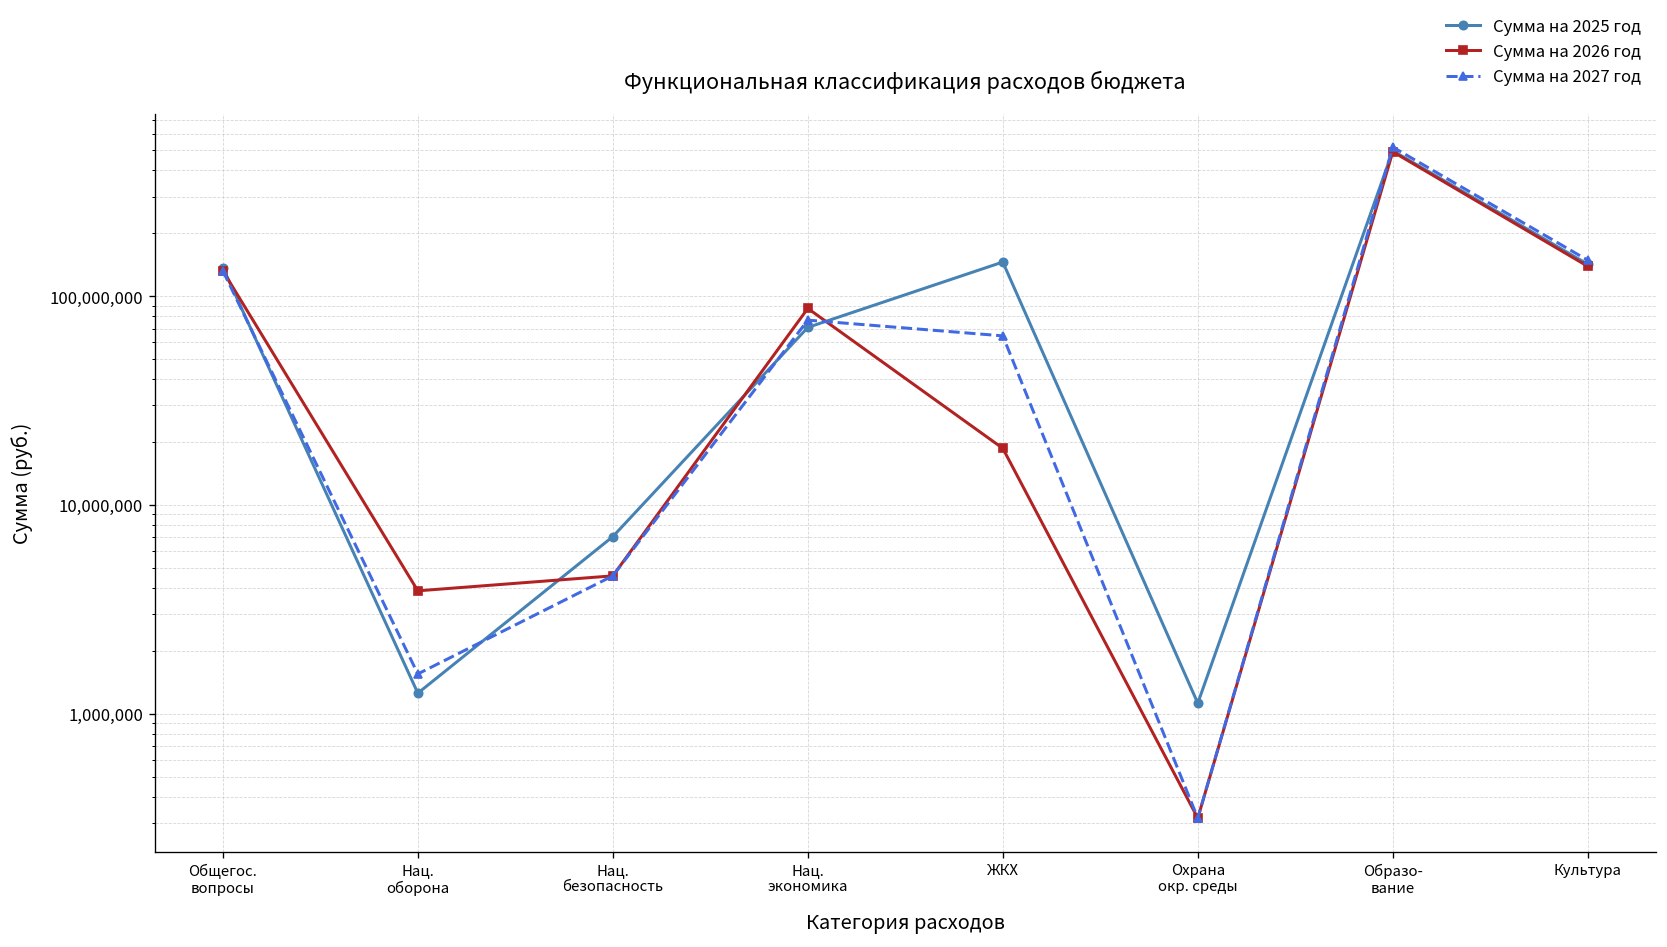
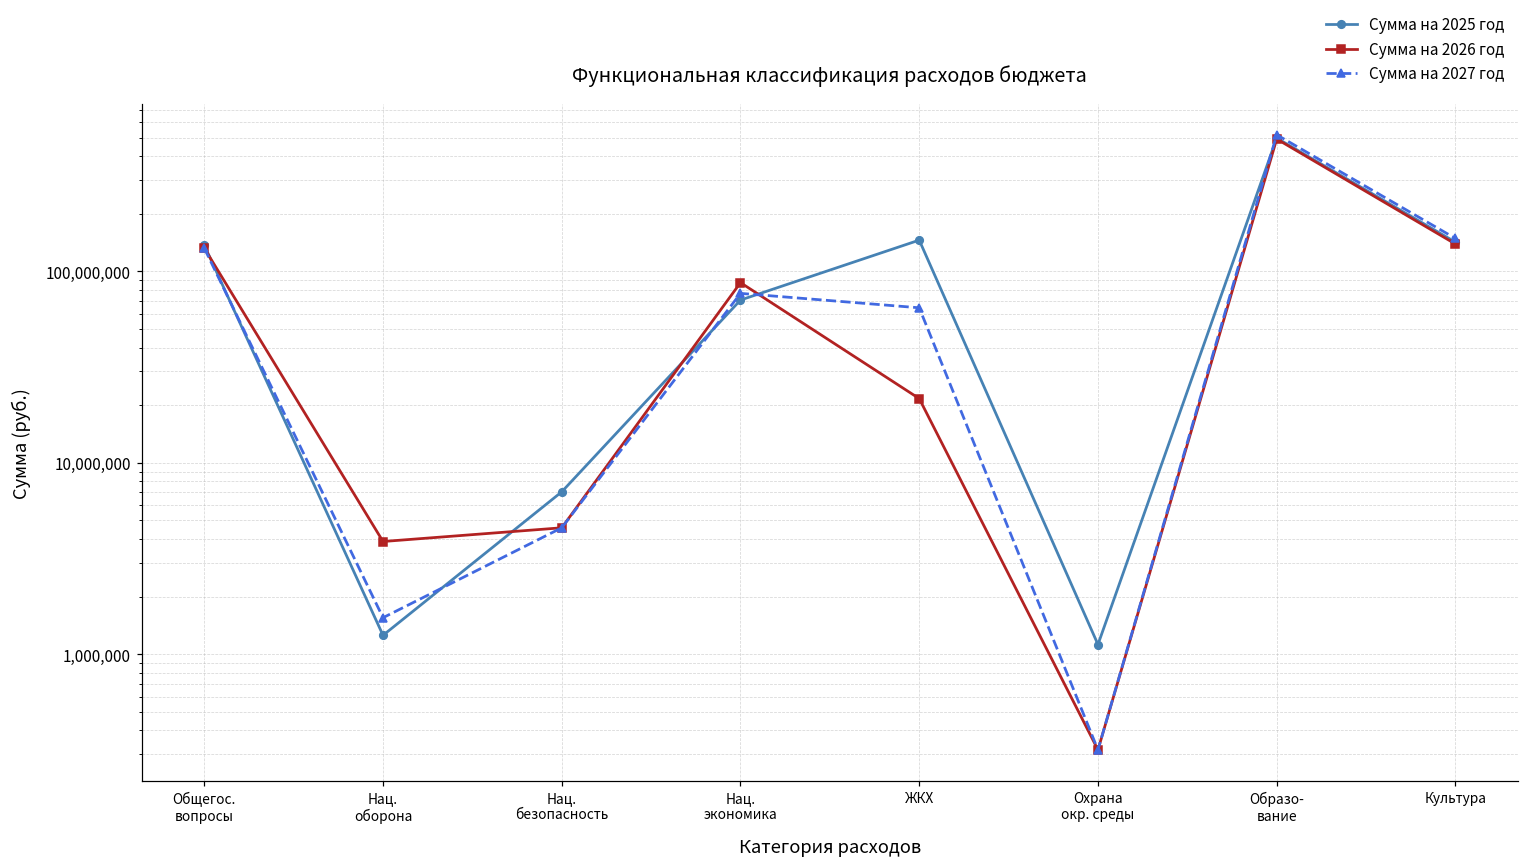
  {
    "Сумма на 2026 год": {
      "Нац. оборона": "3,900,000",
      "Нац. экономика": "90,000,000",
-     "ЖКХ": "19,000,000"
+     "ЖКХ": "22,000,000"
    }
  }
